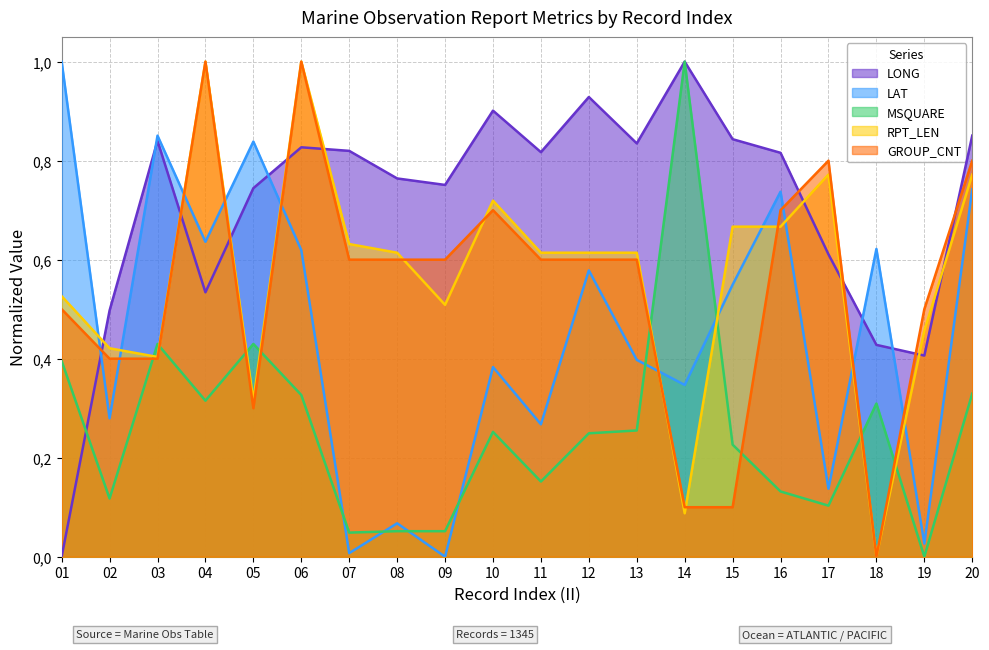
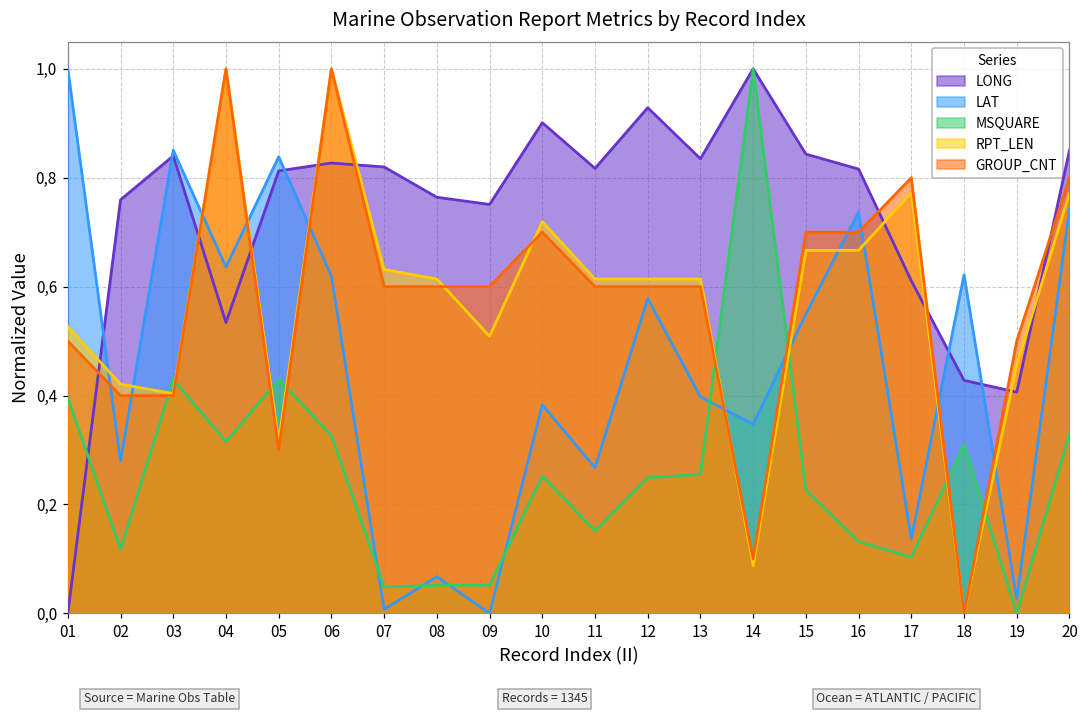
  {
    "LONG": {
      "01": 0.0,
-     "02": 5.0,
+     "02": 7.6,
      "03": 8.4,
      "04": 5.3,
-     "05": 7.4,
+     "05": 8.1,
      "06": 8.3,
      "07": 8.2,
      "08": 7.6,
      "09": 7.5,
      "10": 9.0,
      "11": 8.2,
      "12": 9.3,
      "13": 8.3,
      "15": 8.4,
      "16": 8.2,
      "17": 6.1,
      "18": 4.3,
      "19": 4.1,
      "20": 8.5
    },
    "LAT": {
      "01": 10.0,
      "02": 2.8,
      "03": 8.5,
      "04": 6.4,
      "05": 8.4,
      "06": 6.2,
      "07": 0.1,
      "08": 0.7,
      "09": 0.0,
      "10": 3.8,
      "11": 2.7,
      "12": 5.8,
      "13": 4.0,
      "14": 3.5,
      "15": 5.5,
      "16": 7.4,
      "17": 1.4,
      "18": 6.2,
      "19": 0.3,
      "20": 7.4
    },
    "MSQUARE": {
      "01": 4.0,
      "02": 1.2,
      "03": 4.3,
      "04": 3.2,
      "05": 4.3,
      "06": 3.3,
      "07": 0.5,
      "08": 0.5,
      "09": 0.5,
      "10": 2.5,
      "11": 1.5,
      "12": 2.5,
      "13": 2.6,
      "15": 2.3,
      "16": 1.3,
      "17": 1.0,
      "18": 3.1,
      "19": 0.0,
      "20": 3.3
    },
    "RPT_LEN": {
      "01": 5.3,
      "02": 4.2,
      "05": 3.2,
      "07": 6.3,
      "08": 6.1,
      "09": 5.1,
      "10": 7.2,
      "11": 6.1,
      "12": 6.1,
      "13": 6.1,
      "14": 0.9,
      "15": 6.7,
      "16": 6.7,
      "17": 7.7,
      "19": 4.6,
      "20": 7.7
    },
    "GROUP_CNT": {
      "01": 5.0,
      "02": 4.0,
      "05": 3.0,
      "07": 6.0,
      "08": 6.0,
      "09": 6.0,
      "10": 7.0,
      "11": 6.0,
      "12": 6.0,
      "13": 6.0,
      "14": 1.0,
-     "15": 1.0,
+     "15": 7.0,
      "16": 7.0,
      "17": 8.0,
      "19": 5.0,
      "20": 8.0
    }
  }
